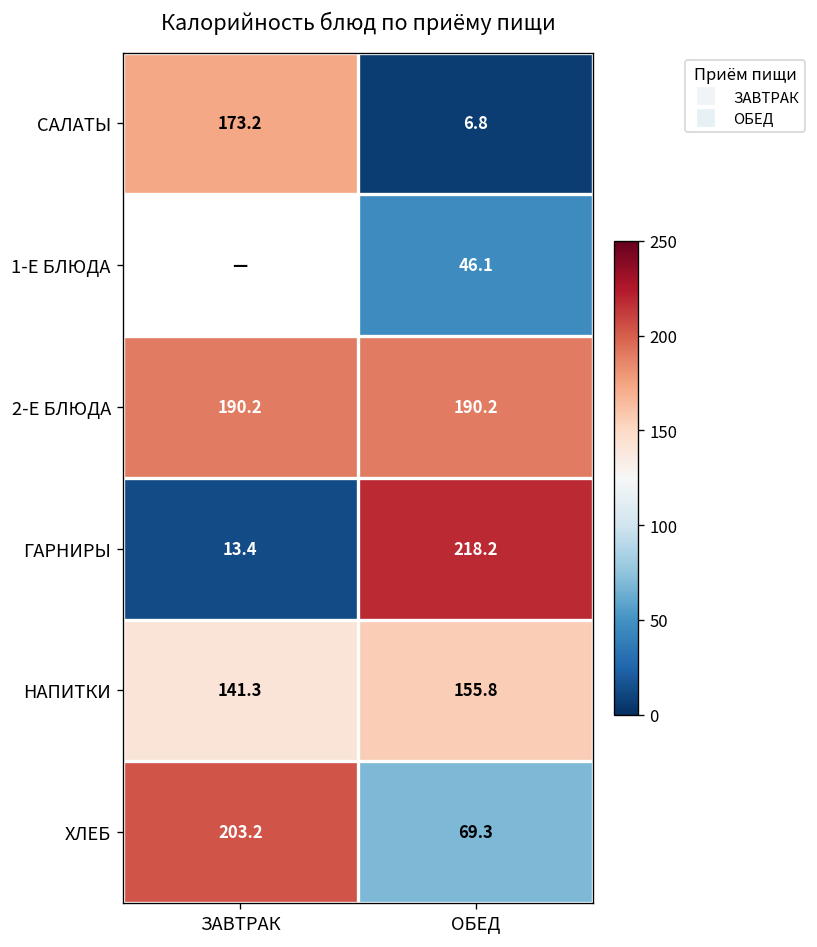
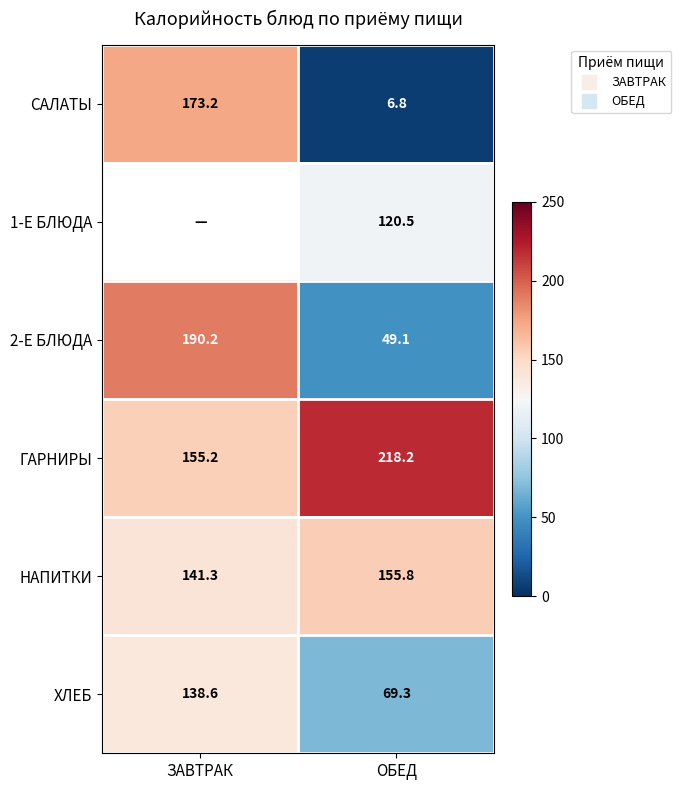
  {
    "САЛАТЫ": {
      "ЗАВТРАК": 173.2,
      "ОБЕД": 6.8
    },
    "1-Е БЛЮДА": {
-     "ОБЕД": 46.1
+     "ОБЕД": 120.5
    },
    "2-Е БЛЮДА": {
      "ЗАВТРАК": 190.2,
-     "ОБЕД": 190.2
+     "ОБЕД": 49.1
    },
    "ГАРНИРЫ": {
-     "ЗАВТРАК": 13.4,
+     "ЗАВТРАК": 155.2,
      "ОБЕД": 218.2
    },
    "НАПИТКИ": {
      "ЗАВТРАК": 141.3,
      "ОБЕД": 155.8
    },
    "ХЛЕБ": {
-     "ЗАВТРАК": 203.2,
+     "ЗАВТРАК": 138.6,
      "ОБЕД": 69.3
    }
  }
